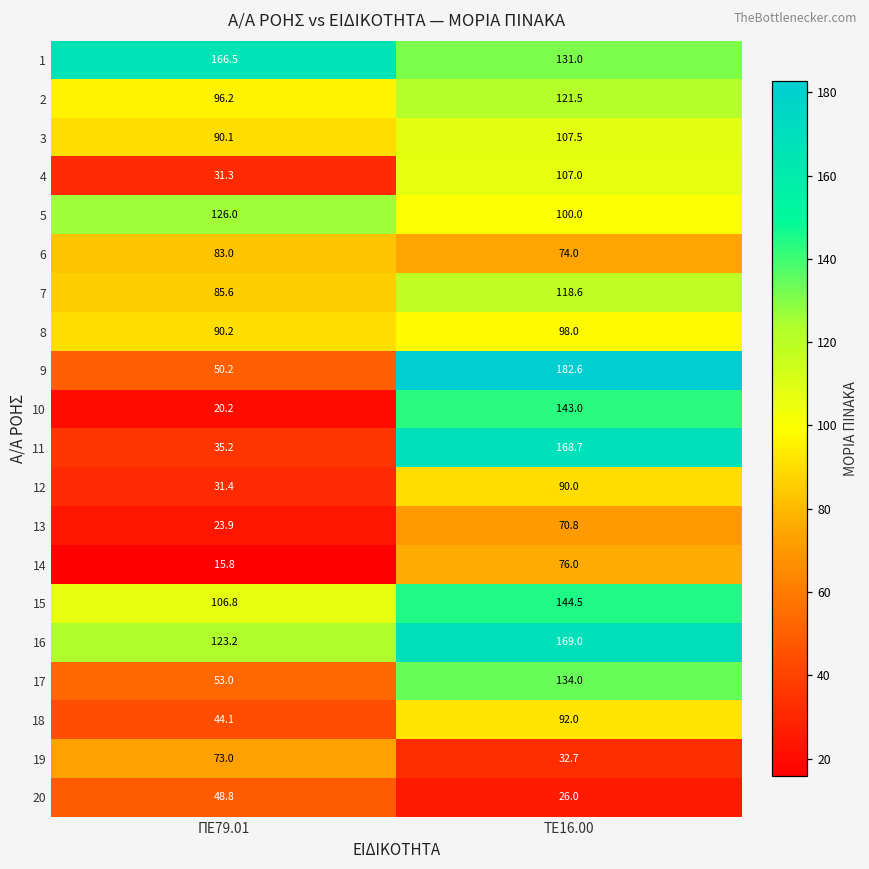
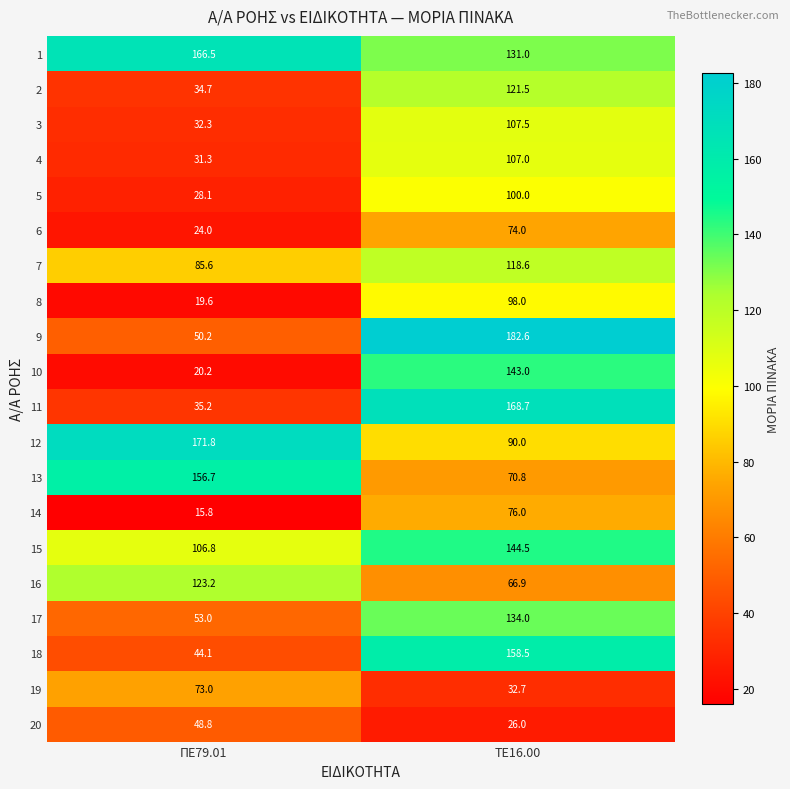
  {
    "1": {
      "ΠΕ79.01": 166.5,
      "ΤΕ16.00": 131.0
    },
    "2": {
-     "ΠΕ79.01": 96.2,
+     "ΠΕ79.01": 34.7,
      "ΤΕ16.00": 121.5
    },
    "3": {
-     "ΠΕ79.01": 90.1,
+     "ΠΕ79.01": 32.3,
      "ΤΕ16.00": 107.5
    },
    "4": {
      "ΠΕ79.01": 31.3,
      "ΤΕ16.00": 107.0
    },
    "5": {
-     "ΠΕ79.01": 126.0,
+     "ΠΕ79.01": 28.1,
      "ΤΕ16.00": 100.0
    },
    "6": {
-     "ΠΕ79.01": 83.0,
+     "ΠΕ79.01": 24.0,
      "ΤΕ16.00": 74.0
    },
    "7": {
      "ΠΕ79.01": 85.6,
      "ΤΕ16.00": 118.6
    },
    "8": {
-     "ΠΕ79.01": 90.2,
+     "ΠΕ79.01": 19.6,
      "ΤΕ16.00": 98.0
    },
    "9": {
      "ΠΕ79.01": 50.2,
      "ΤΕ16.00": 182.6
    },
    "10": {
      "ΠΕ79.01": 20.2,
      "ΤΕ16.00": 143.0
    },
    "11": {
      "ΠΕ79.01": 35.2,
      "ΤΕ16.00": 168.7
    },
    "12": {
-     "ΠΕ79.01": 31.4,
+     "ΠΕ79.01": 171.8,
      "ΤΕ16.00": 90.0
    },
    "13": {
-     "ΠΕ79.01": 23.9,
+     "ΠΕ79.01": 156.7,
      "ΤΕ16.00": 70.8
    },
    "14": {
      "ΠΕ79.01": 15.8,
      "ΤΕ16.00": 76.0
    },
    "15": {
      "ΠΕ79.01": 106.8,
      "ΤΕ16.00": 144.5
    },
    "16": {
      "ΠΕ79.01": 123.2,
-     "ΤΕ16.00": 169.0
+     "ΤΕ16.00": 66.9
    },
    "17": {
      "ΠΕ79.01": 53.0,
      "ΤΕ16.00": 134.0
    },
    "18": {
      "ΠΕ79.01": 44.1,
-     "ΤΕ16.00": 92.0
+     "ΤΕ16.00": 158.5
    },
    "19": {
      "ΠΕ79.01": 73.0,
      "ΤΕ16.00": 32.7
    },
    "20": {
      "ΠΕ79.01": 48.8,
      "ΤΕ16.00": 26.0
    }
  }
